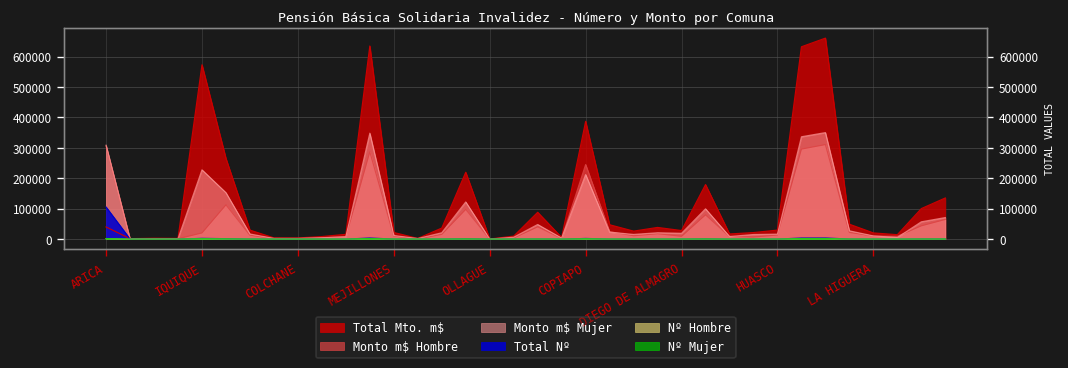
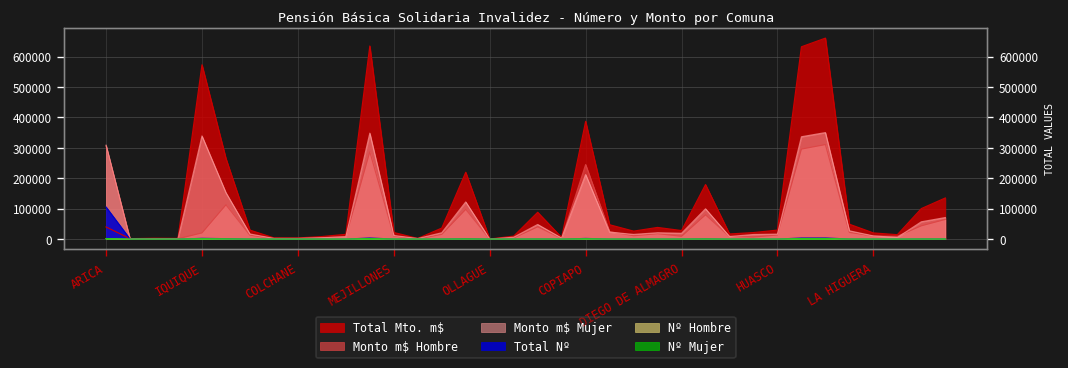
  {
    "Total Mto. m$": {
      "ARICA": 40000,
      "IQUIQUE": 570000,
      "COPIAPO": 390000,
      "HUASCO": 30000
    },
    "Monto m$ Hombre": {
      "IQUIQUE": 20000,
      "COPIAPO": 240000
    },
    "Monto m$ Mujer": {
-     "IQUIQUE": 230000,
+     "IQUIQUE": 340000,
      "COPIAPO": 210000
    },
    "Total Nº": {
      "ARICA": 110000
    }
  }
